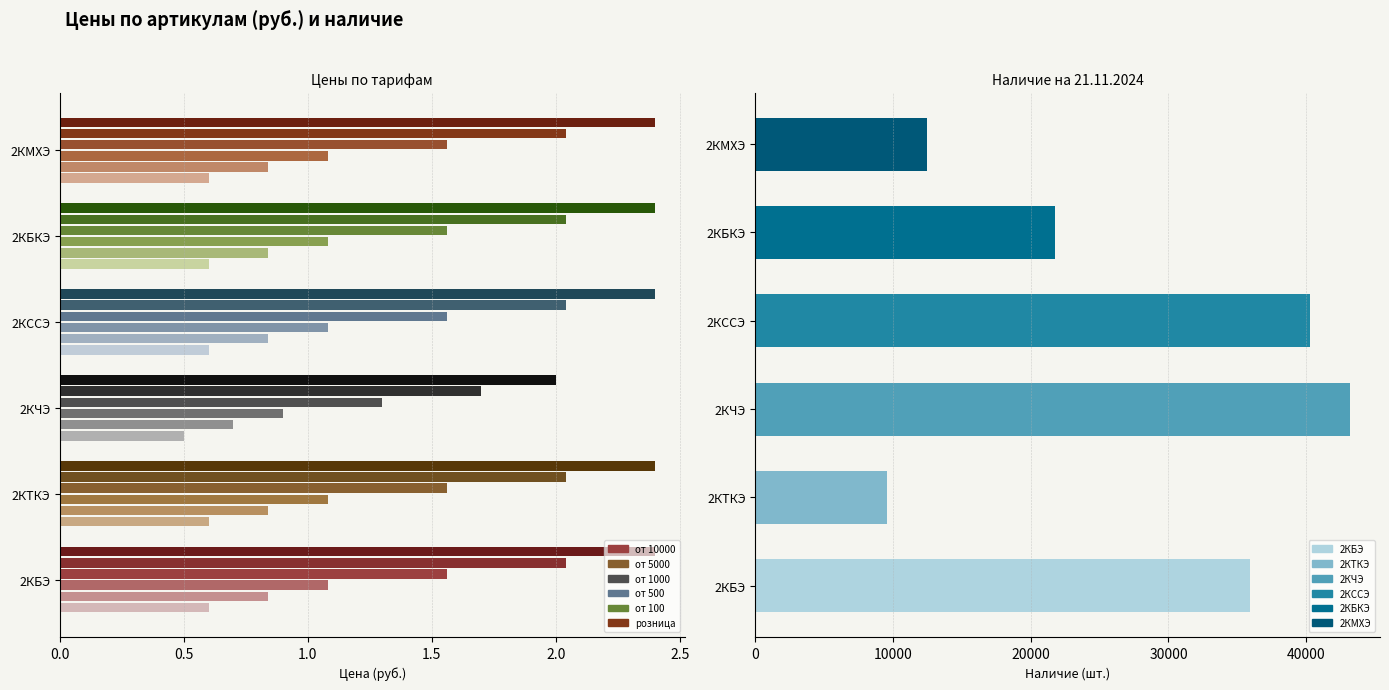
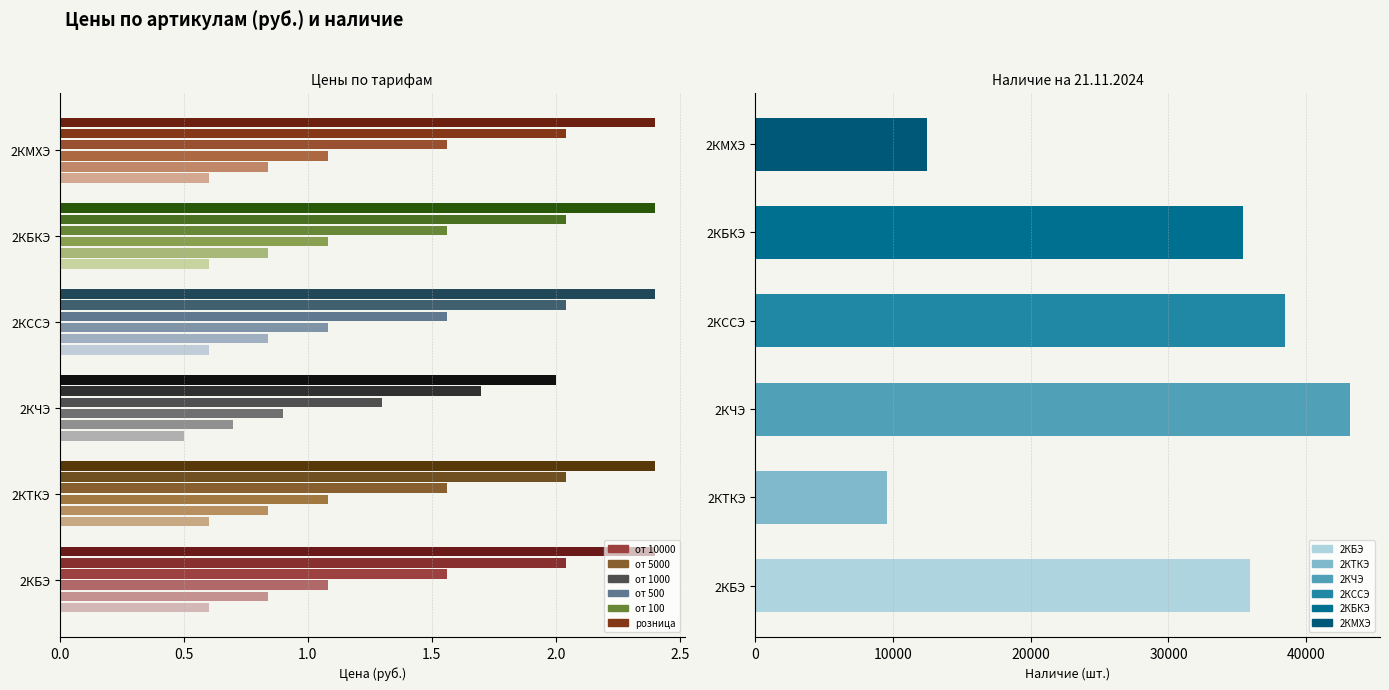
  {
    "Наличие на 21.11.2024": {
      "2КМХЭ": 12500,
-     "2КБКЭ": 21800,
-     "2КССЭ": 40300,
+     "2КБКЭ": 35400,
+     "2КССЭ": 38500,
      "2КЧЭ": 43200,
      "2КТКЭ": 9600,
      "2КБЭ": 36000
    }
  }
